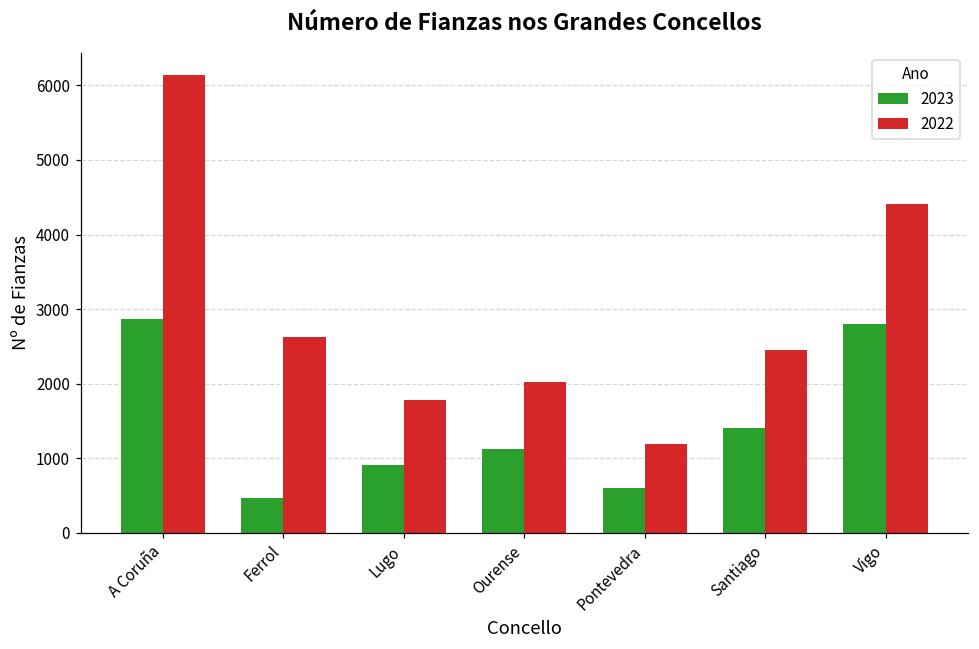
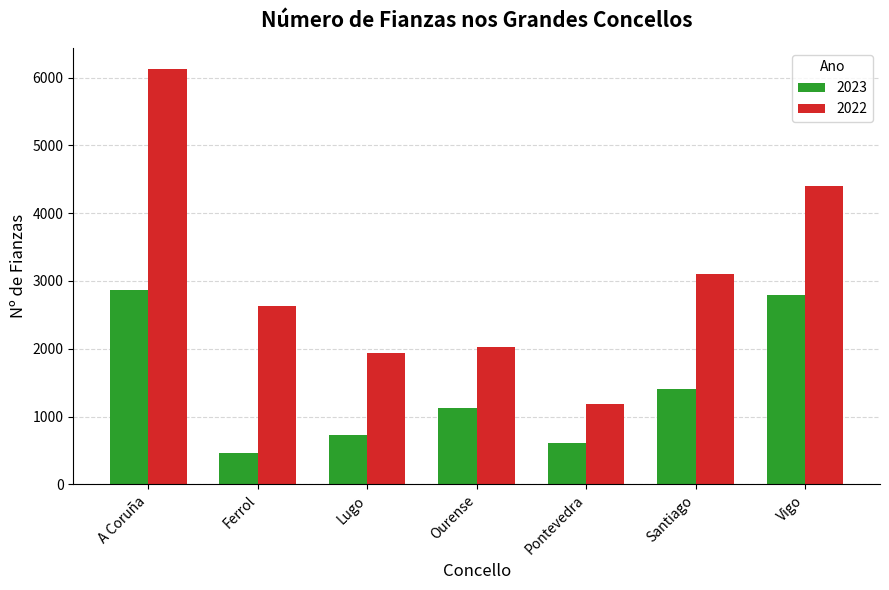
  {
    "2023": {
      "A Coruña": 2900,
      "Ferrol": 500,
-     "Lugo": 900,
+     "Lugo": 700,
      "Ourense": 1100,
      "Pontevedra": 600,
      "Santiago": 1400,
      "Vigo": 2800
    },
    "2022": {
      "A Coruña": 6100,
      "Ferrol": 2600,
-     "Lugo": 1800,
+     "Lugo": 1900,
      "Ourense": 2000,
      "Pontevedra": 1200,
-     "Santiago": 2500,
+     "Santiago": 3100,
      "Vigo": 4400
    }
  }
